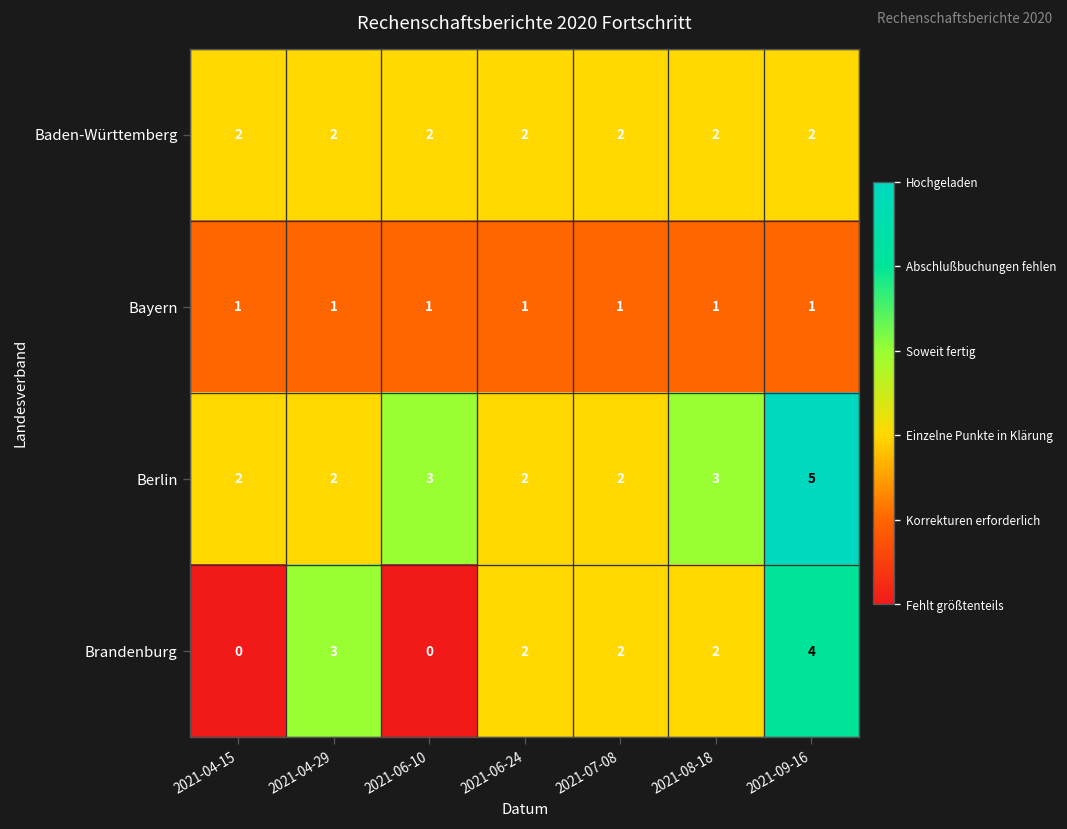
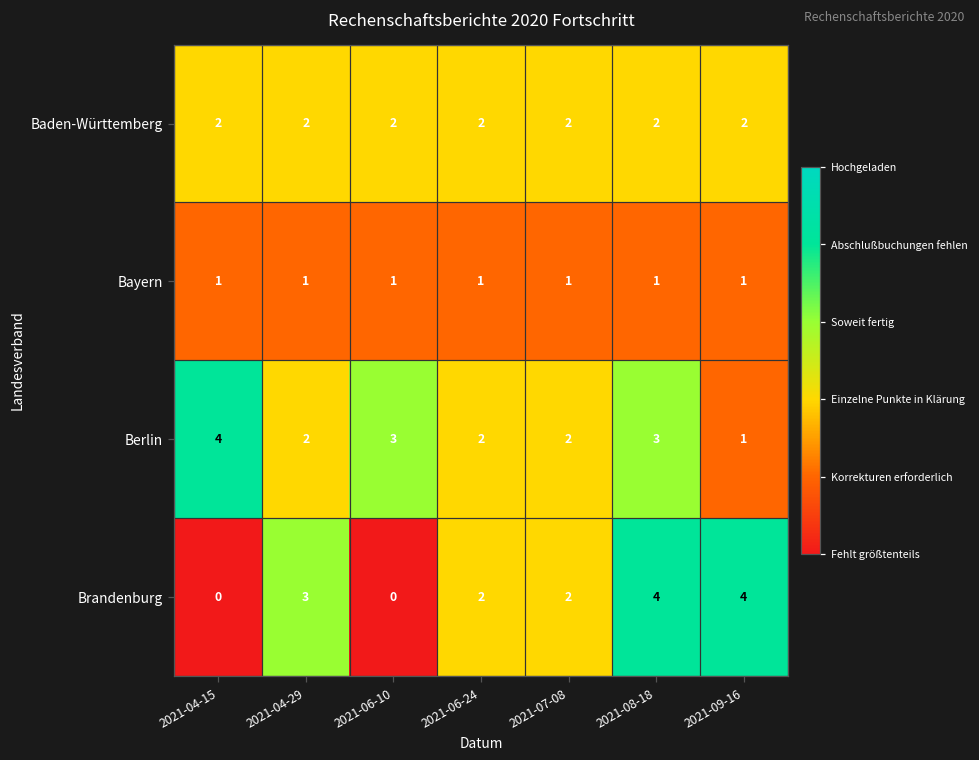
  {
    "Baden-Württemberg": {
      "2021-04-15": 2,
      "2021-04-29": 2,
      "2021-06-10": 2,
      "2021-06-24": 2,
      "2021-07-08": 2,
      "2021-08-18": 2,
      "2021-09-16": 2
    },
    "Bayern": {
      "2021-04-15": 1,
      "2021-04-29": 1,
      "2021-06-10": 1,
      "2021-06-24": 1,
      "2021-07-08": 1,
      "2021-08-18": 1,
      "2021-09-16": 1
    },
    "Berlin": {
-     "2021-04-15": 2,
+     "2021-04-15": 4,
      "2021-04-29": 2,
      "2021-06-10": 3,
      "2021-06-24": 2,
      "2021-07-08": 2,
      "2021-08-18": 3,
-     "2021-09-16": 5
+     "2021-09-16": 1
    },
    "Brandenburg": {
      "2021-04-15": 0,
      "2021-04-29": 3,
      "2021-06-10": 0,
      "2021-06-24": 2,
      "2021-07-08": 2,
-     "2021-08-18": 2,
+     "2021-08-18": 4,
      "2021-09-16": 4
    }
  }
